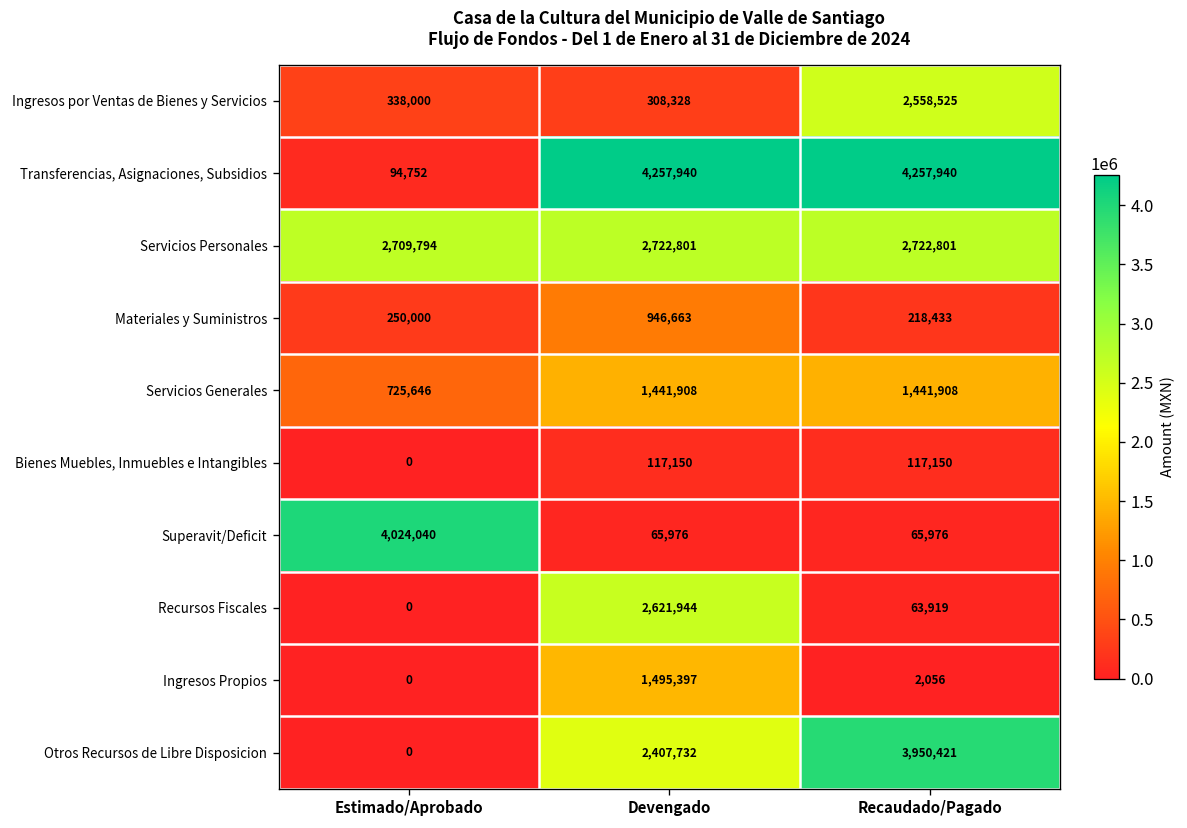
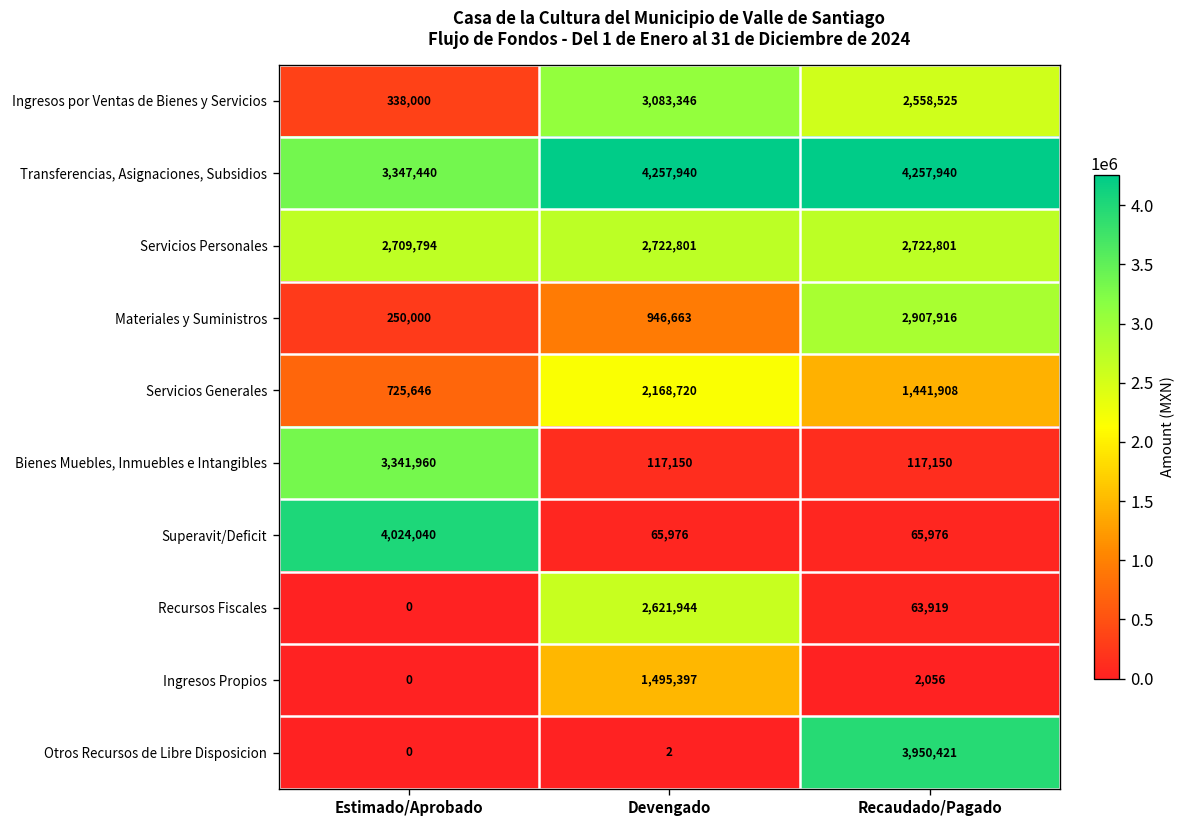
  {
    "Ingresos por Ventas de Bienes y Servicios": {
      "Estimado/Aprobado": "338,000",
-     "Devengado": "308,328",
+     "Devengado": "3,083,346",
      "Recaudado/Pagado": "2,558,525"
    },
    "Transferencias, Asignaciones, Subsidios": {
-     "Estimado/Aprobado": "94,752",
+     "Estimado/Aprobado": "3,347,440",
      "Devengado": "4,257,940",
      "Recaudado/Pagado": "4,257,940"
    },
    "Servicios Personales": {
      "Estimado/Aprobado": "2,709,794",
      "Devengado": "2,722,801",
      "Recaudado/Pagado": "2,722,801"
    },
    "Materiales y Suministros": {
      "Estimado/Aprobado": "250,000",
      "Devengado": "946,663",
-     "Recaudado/Pagado": "218,433"
+     "Recaudado/Pagado": "2,907,916"
    },
    "Servicios Generales": {
      "Estimado/Aprobado": "725,646",
-     "Devengado": "1,441,908",
+     "Devengado": "2,168,720",
      "Recaudado/Pagado": "1,441,908"
    },
    "Bienes Muebles, Inmuebles e Intangibles": {
-     "Estimado/Aprobado": "0",
+     "Estimado/Aprobado": "3,341,960",
      "Devengado": "117,150",
      "Recaudado/Pagado": "117,150"
    },
    "Superavit/Deficit": {
      "Estimado/Aprobado": "4,024,040",
      "Devengado": "65,976",
      "Recaudado/Pagado": "65,976"
    },
    "Recursos Fiscales": {
      "Estimado/Aprobado": "0",
      "Devengado": "2,621,944",
      "Recaudado/Pagado": "63,919"
    },
    "Ingresos Propios": {
      "Estimado/Aprobado": "0",
      "Devengado": "1,495,397",
      "Recaudado/Pagado": "2,056"
    },
    "Otros Recursos de Libre Disposicion": {
      "Estimado/Aprobado": "0",
-     "Devengado": "2,407,732",
+     "Devengado": "2",
      "Recaudado/Pagado": "3,950,421"
    }
  }
